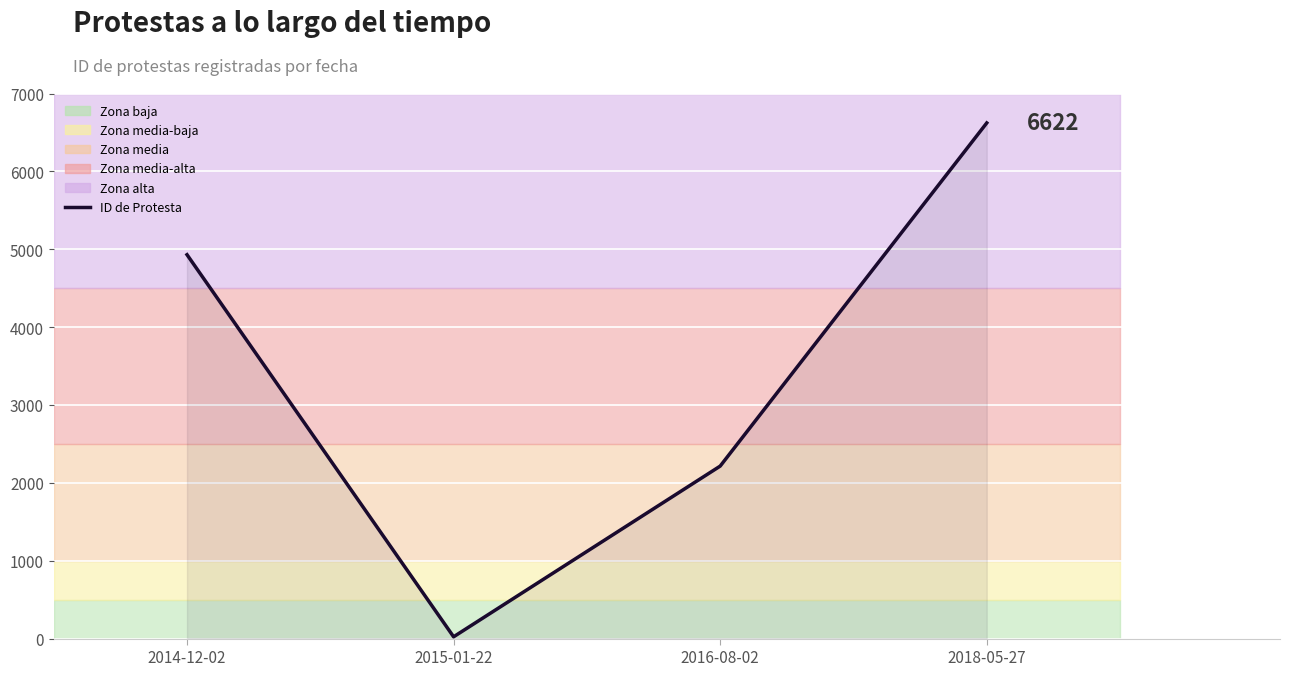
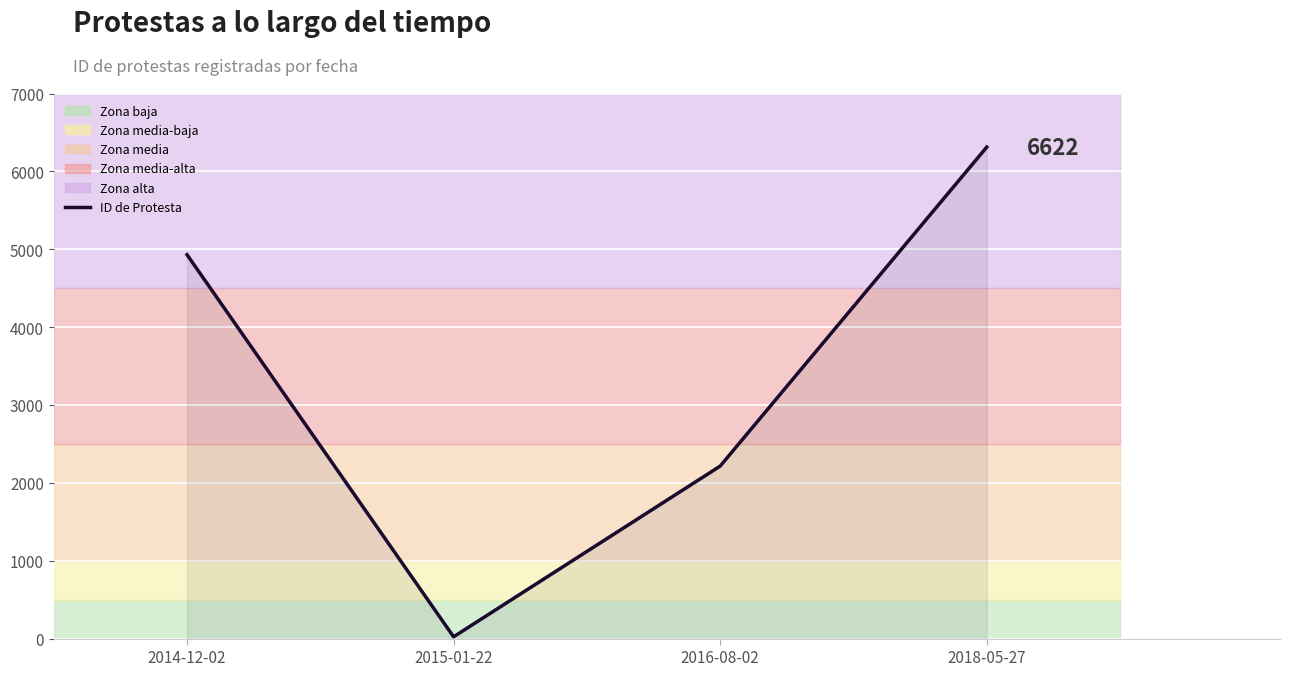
  {
    "ID de Protesta": {
      "2014-12-02": 4900,
      "2015-01-22": 0,
      "2016-08-02": 2200,
-     "2018-05-27": 6600
+     "2018-05-27": 6300
    }
  }
